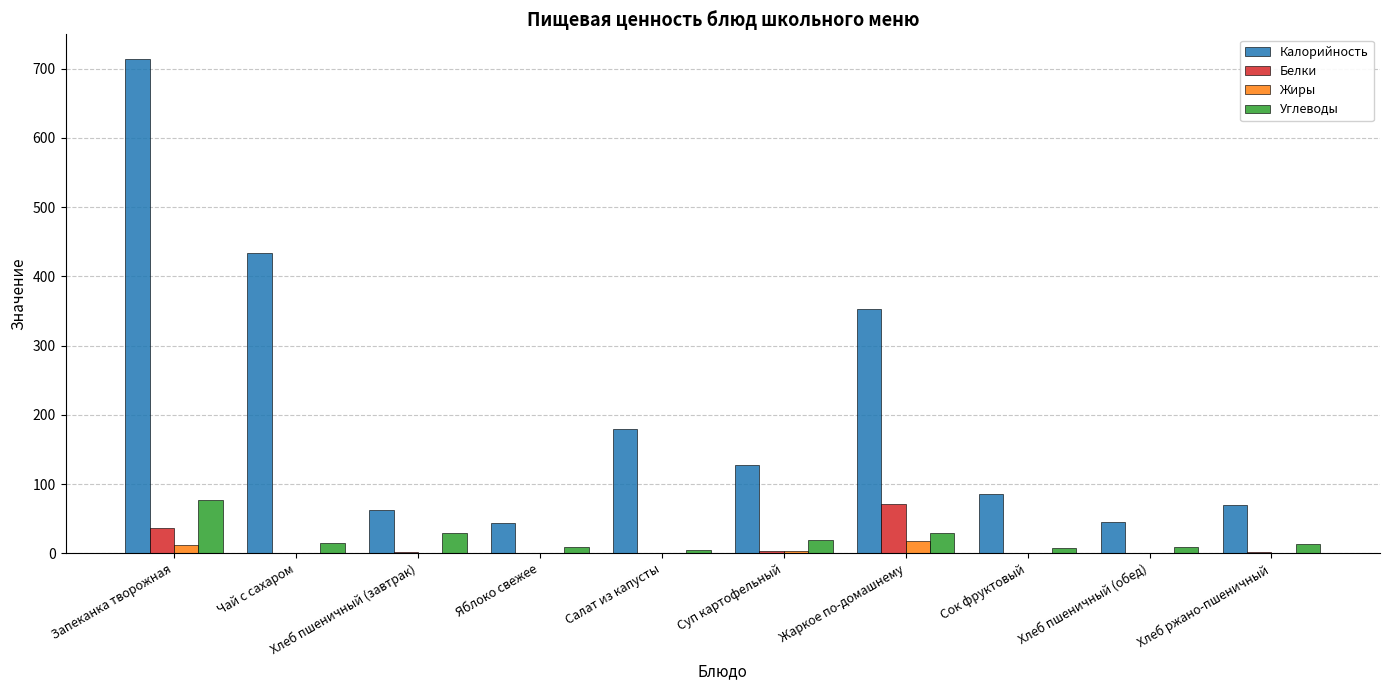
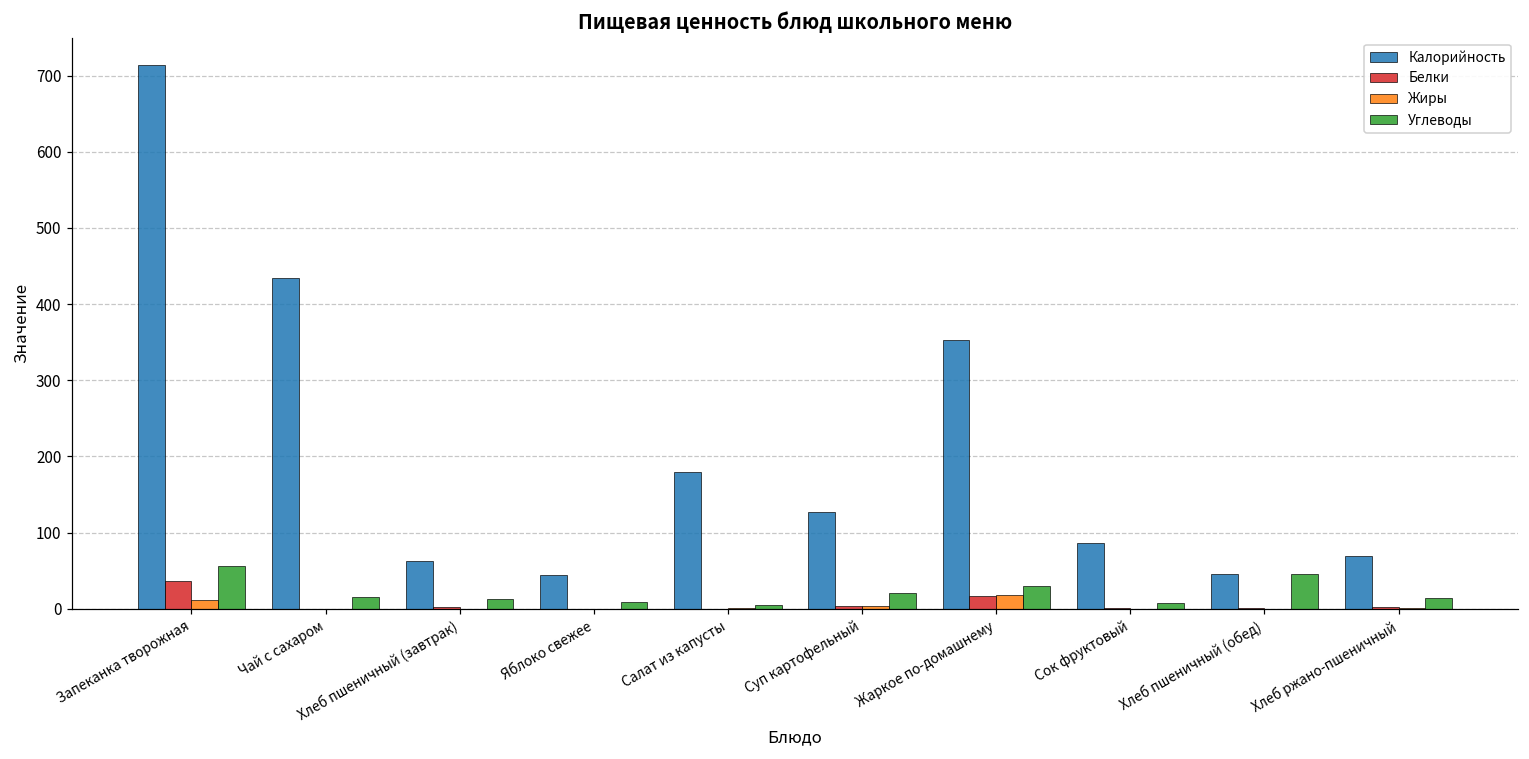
  {
    "Калорийность": {
      "Запеканка творожная": 710,
      "Чай с сахаром": 430,
      "Хлеб пшеничный (завтрак)": 60,
      "Яблоко свежее": 40,
      "Салат из капусты": 180,
      "Суп картофельный": 130,
      "Жаркое по-домашнему": 350,
      "Сок фруктовый": 90,
      "Хлеб пшеничный (обед)": 50,
      "Хлеб ржано-пшеничный": 70
    },
    "Белки": {
      "Запеканка творожная": 40,
      "Чай с сахаром": 0,
      "Яблоко свежее": 0,
      "Салат из капусты": 0,
-     "Жаркое по-домашнему": 70
+     "Жаркое по-домашнему": 20
    },
    "Жиры": {
      "Запеканка творожная": 10,
      "Чай с сахаром": 0,
      "Хлеб пшеничный (завтрак)": 0,
      "Яблоко свежее": 0,
      "Жаркое по-домашнему": 20,
      "Сок фруктовый": 0,
      "Хлеб пшеничный (обед)": 0
    },
    "Углеводы": {
-     "Запеканка творожная": 80,
+     "Запеканка творожная": 60,
      "Чай с сахаром": 20,
-     "Хлеб пшеничный (завтрак)": 30,
+     "Хлеб пшеничный (завтрак)": 10,
      "Яблоко свежее": 10,
      "Салат из капусты": 10,
      "Суп картофельный": 20,
      "Жаркое по-домашнему": 30,
      "Сок фруктовый": 10,
-     "Хлеб пшеничный (обед)": 10,
+     "Хлеб пшеничный (обед)": 50,
      "Хлеб ржано-пшеничный": 10
    }
  }
